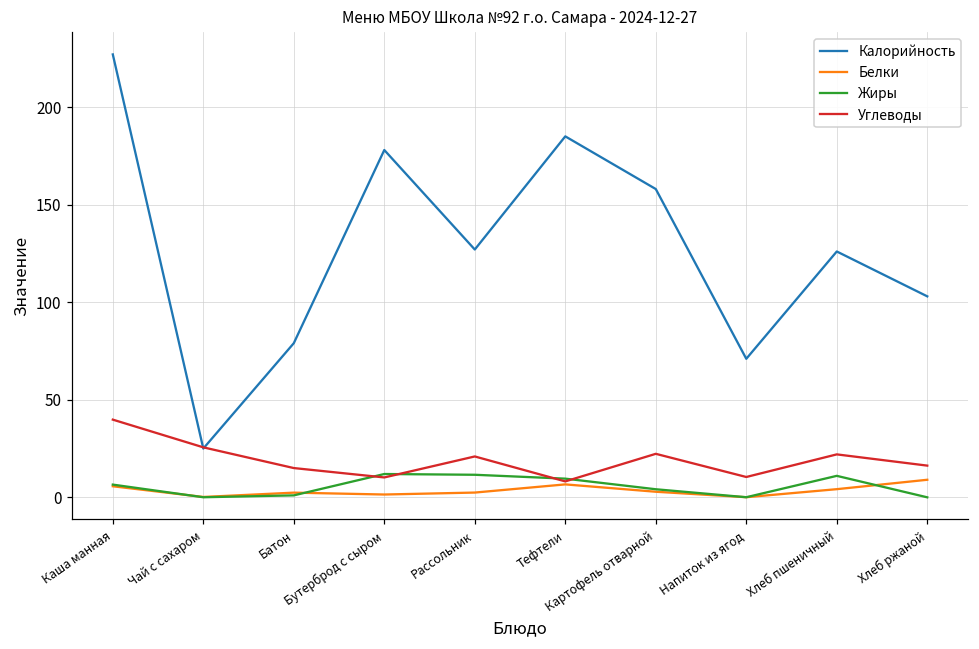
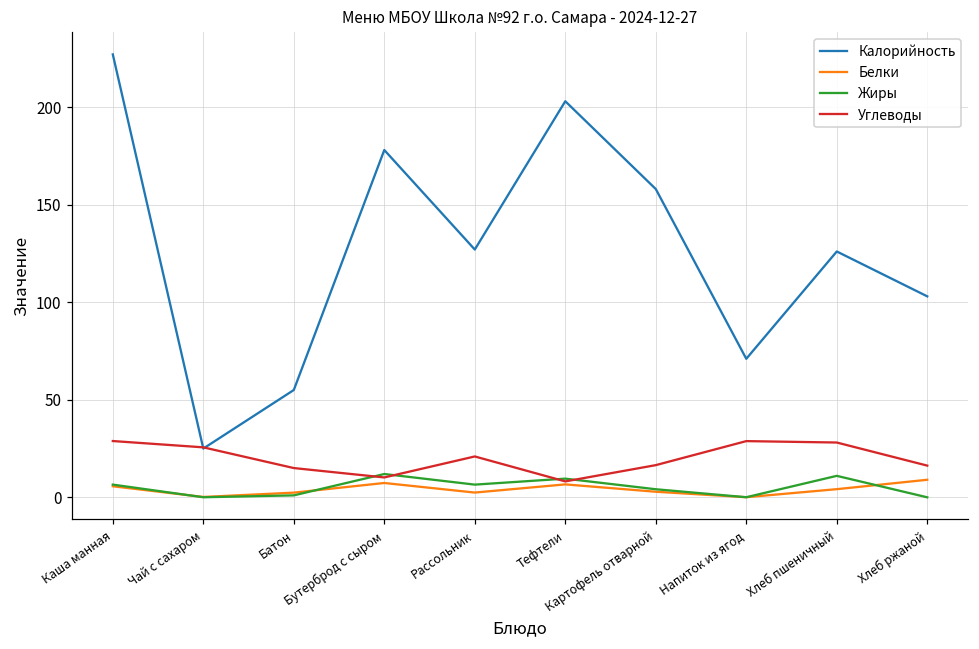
  {
    "Калорийность": {
      "Каша манная": 227,
-     "Батон": 79,
+     "Батон": 55,
      "Бутерброд с сыром": 178,
      "Рассольник": 127,
-     "Тефтели": 185,
+     "Тефтели": 203,
      "Картофель отварной": 158,
      "Напиток из ягод": 71,
      "Хлеб пшеничный": 126,
      "Хлеб ржаной": 103
    },
    "Белки": {
-     "Бутерброд с сыром": 1,
+     "Бутерброд с сыром": 7,
      "Рассольник": 2,
      "Тефтели": 7,
      "Хлеб пшеничный": 4,
      "Хлеб ржаной": 9
    },
    "Жиры": {
      "Бутерброд с сыром": 12,
-     "Рассольник": 12,
+     "Рассольник": 7,
      "Хлеб пшеничный": 11,
      "Хлеб ржаной": 0
    },
    "Углеводы": {
-     "Каша манная": 40,
+     "Каша манная": 29,
      "Батон": 15,
      "Бутерброд с сыром": 10,
      "Рассольник": 21,
-     "Картофель отварной": 22,
-     "Напиток из ягод": 10,
-     "Хлеб пшеничный": 22,
+     "Картофель отварной": 17,
+     "Напиток из ягод": 29,
+     "Хлеб пшеничный": 28,
      "Хлеб ржаной": 16
    }
  }
